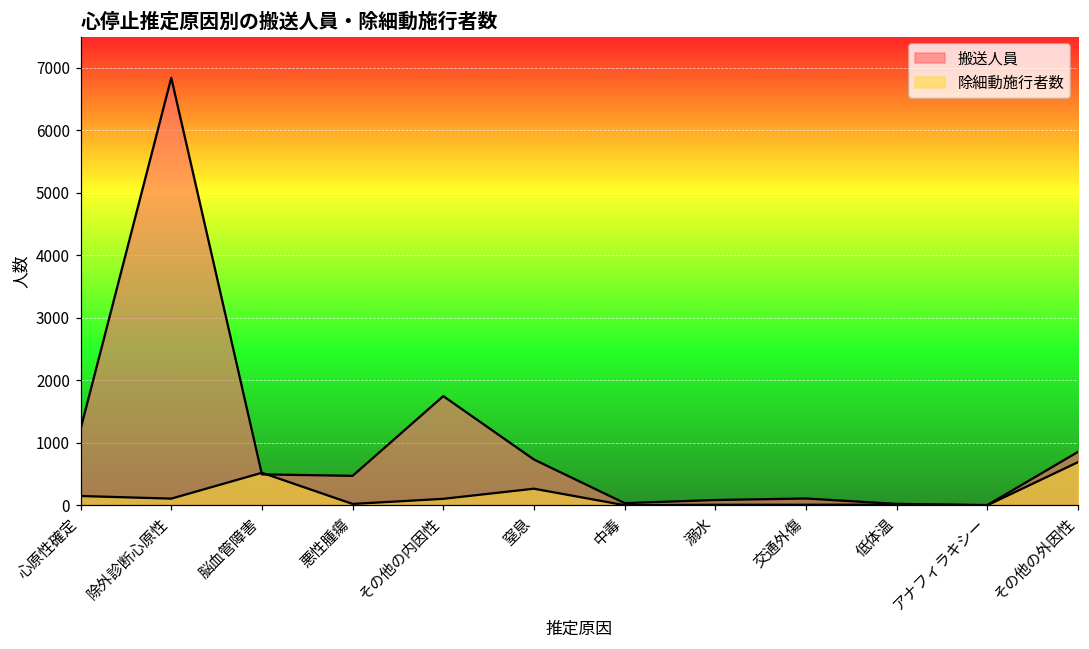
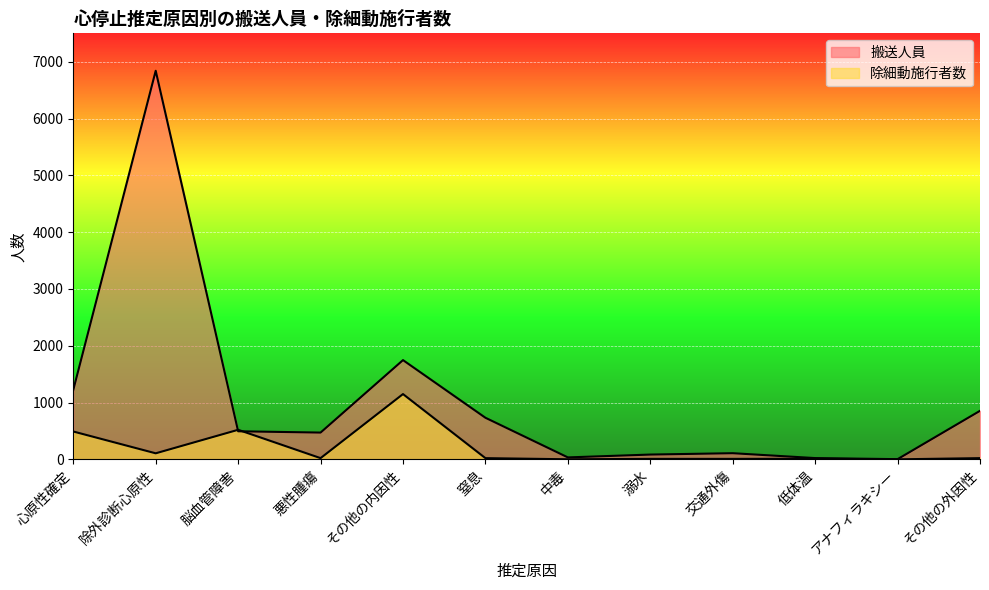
  {
    "搬送人員": {
      "心原性確定": 1200,
      "除外診断心原性": 6800,
      "悪性腫瘍": 500,
      "その他の内因性": 1700,
      "窒息": 700,
      "溺水": 100,
      "交通外傷": 100,
      "その他の外因性": 900
    },
    "除細動施行者数": {
-     "心原性確定": 100,
+     "心原性確定": 500,
      "除外診断心原性": 100,
      "悪性腫瘍": 0,
-     "その他の内因性": 100,
-     "窒息": 300,
+     "その他の内因性": 1100,
+     "窒息": 0,
      "溺水": 0,
      "交通外傷": 0,
-     "その他の外因性": 700
+     "その他の外因性": 0
    }
  }
